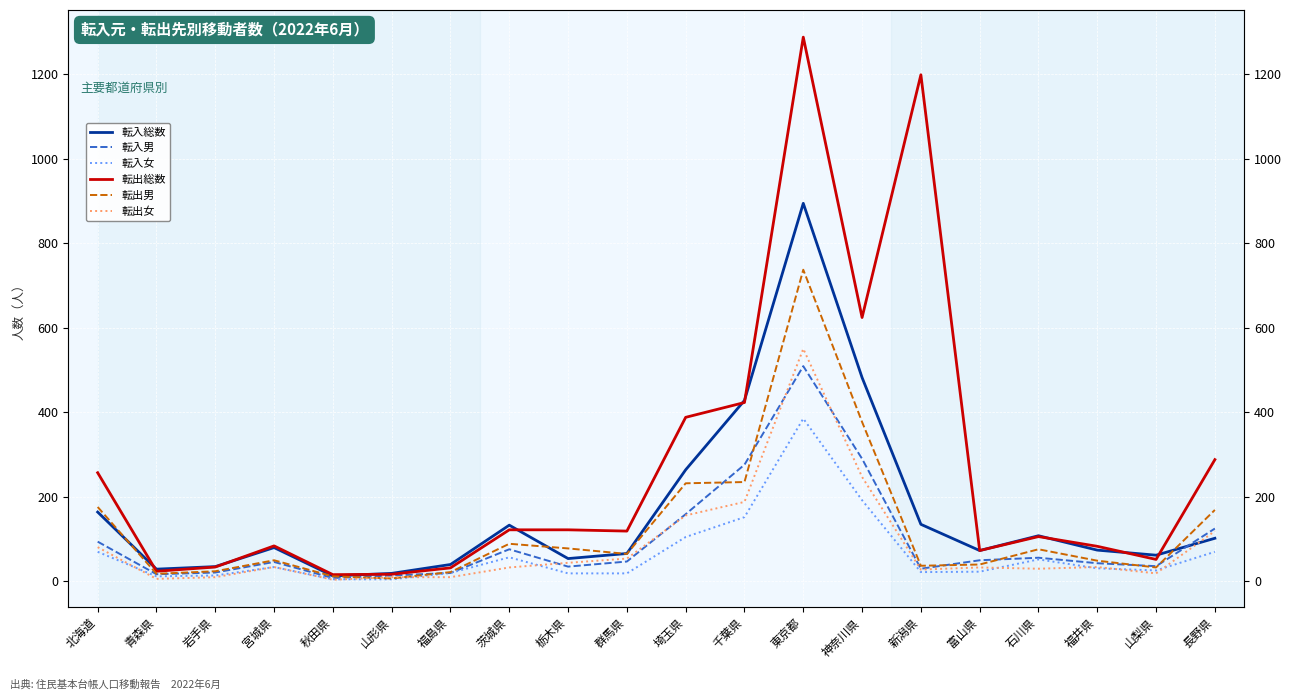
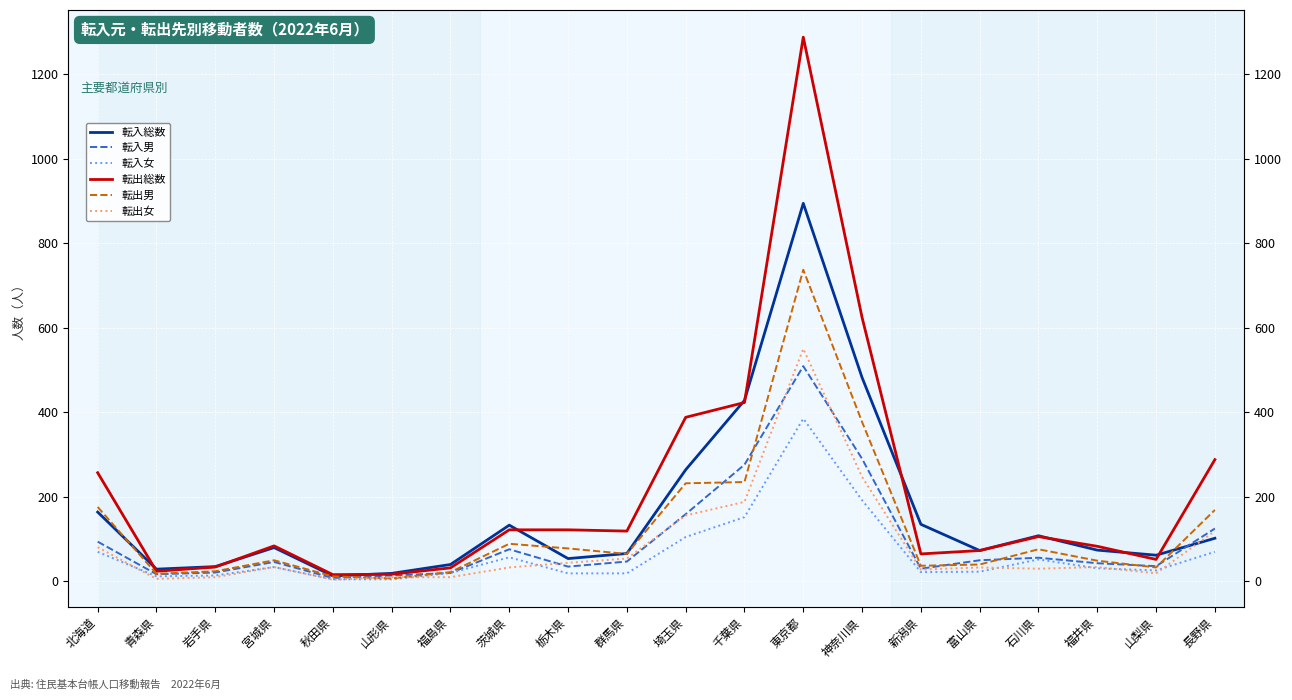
  {
    "転入総数": {
      "北海道": 160,
      "福島県": 40,
      "茨城県": 130,
      "栃木県": 50,
      "埼玉県": 260,
      "東京都": 890,
      "神奈川県": 480,
      "新潟県": 140,
      "福井県": 70,
      "山梨県": 60,
      "長野県": 100
    },
    "転入男": {
      "北海道": 90,
      "茨城県": 80,
      "栃木県": 40,
      "群馬県": 50,
      "千葉県": 280,
      "東京都": 510,
      "神奈川県": 290,
      "富山県": 50,
      "長野県": 130
    },
    "転入女": {
      "北海道": 70,
      "茨城県": 60,
      "栃木県": 20,
      "群馬県": 20,
      "埼玉県": 110,
      "千葉県": 150,
      "東京都": 390,
      "神奈川県": 190,
      "富山県": 20,
      "山梨県": 30,
      "長野県": 70
    },
    "転出総数": {
      "北海道": 260,
      "福島県": 30,
      "茨城県": 120,
      "栃木県": 120,
      "群馬県": 120,
      "埼玉県": 390,
      "東京都": 1290,
      "神奈川県": 620,
-     "新潟県": 1200,
+     "新潟県": 70,
      "福井県": 80,
      "山梨県": 50,
      "長野県": 290
    },
    "転出男": {
      "北海道": 180,
      "茨城県": 90,
      "栃木県": 80,
      "埼玉県": 230,
      "千葉県": 240,
      "東京都": 740,
      "神奈川県": 380,
      "新潟県": 40,
      "富山県": 40,
      "石川県": 80,
      "長野県": 170
    },
    "転出女": {
      "北海道": 80,
      "青森県": 10,
      "福島県": 10,
      "茨城県": 30,
      "栃木県": 40,
      "群馬県": 50,
      "千葉県": 190,
      "東京都": 550,
      "神奈川県": 250,
      "富山県": 30,
      "石川県": 30,
      "山梨県": 20,
      "長野県": 120
    }
  }
